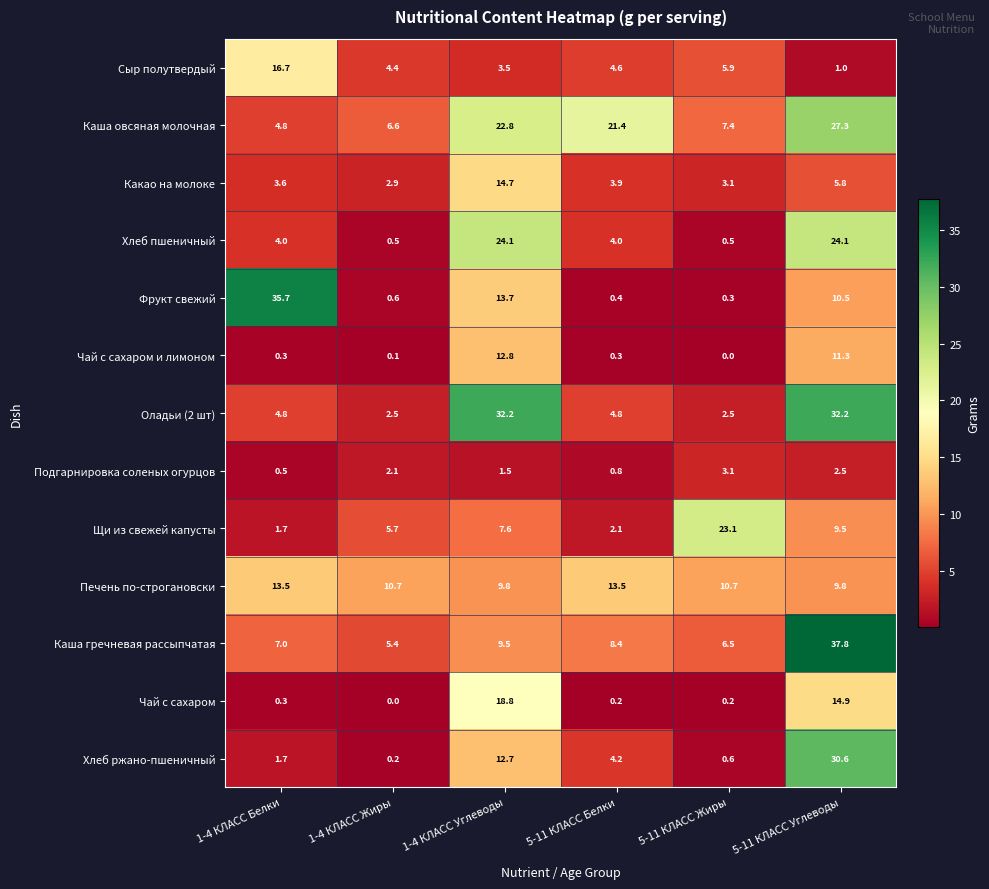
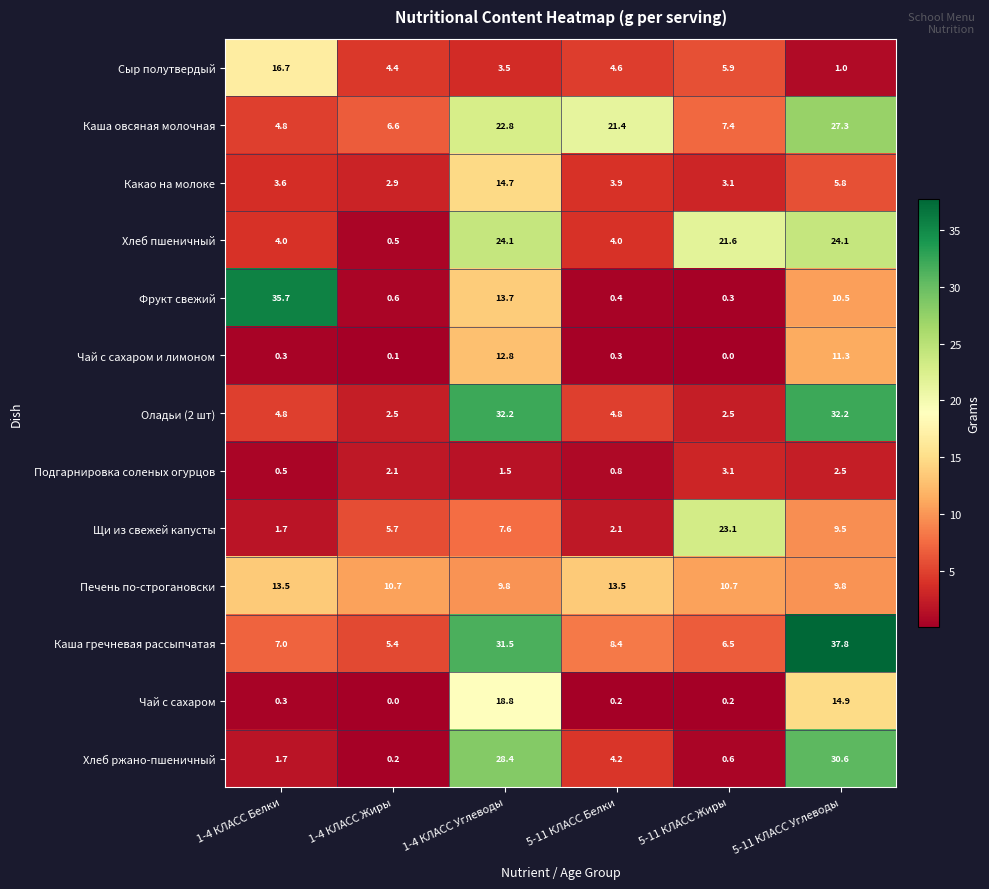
  {
    "Сыр полутвердый": {
      "1-4 КЛАСС Белки": 16.7,
      "1-4 КЛАСС Жиры": 4.4,
      "1-4 КЛАСС Углеводы": 3.5,
      "5-11 КЛАСС Белки": 4.6,
      "5-11 КЛАСС Жиры": 5.9,
      "5-11 КЛАСС Углеводы": 1.0
    },
    "Каша овсяная молочная": {
      "1-4 КЛАСС Белки": 4.8,
      "1-4 КЛАСС Жиры": 6.6,
      "1-4 КЛАСС Углеводы": 22.8,
      "5-11 КЛАСС Белки": 21.4,
      "5-11 КЛАСС Жиры": 7.4,
      "5-11 КЛАСС Углеводы": 27.3
    },
    "Какао на молоке": {
      "1-4 КЛАСС Белки": 3.6,
      "1-4 КЛАСС Жиры": 2.9,
      "1-4 КЛАСС Углеводы": 14.7,
      "5-11 КЛАСС Белки": 3.9,
      "5-11 КЛАСС Жиры": 3.1,
      "5-11 КЛАСС Углеводы": 5.8
    },
    "Хлеб пшеничный": {
      "1-4 КЛАСС Белки": 4.0,
      "1-4 КЛАСС Жиры": 0.5,
      "1-4 КЛАСС Углеводы": 24.1,
      "5-11 КЛАСС Белки": 4.0,
-     "5-11 КЛАСС Жиры": 0.5,
+     "5-11 КЛАСС Жиры": 21.6,
      "5-11 КЛАСС Углеводы": 24.1
    },
    "Фрукт свежий": {
      "1-4 КЛАСС Белки": 35.7,
      "1-4 КЛАСС Жиры": 0.6,
      "1-4 КЛАСС Углеводы": 13.7,
      "5-11 КЛАСС Белки": 0.4,
      "5-11 КЛАСС Жиры": 0.3,
      "5-11 КЛАСС Углеводы": 10.5
    },
    "Чай с сахаром и лимоном": {
      "1-4 КЛАСС Белки": 0.3,
      "1-4 КЛАСС Жиры": 0.1,
      "1-4 КЛАСС Углеводы": 12.8,
      "5-11 КЛАСС Белки": 0.3,
      "5-11 КЛАСС Жиры": 0.0,
      "5-11 КЛАСС Углеводы": 11.3
    },
    "Оладьи (2 шт)": {
      "1-4 КЛАСС Белки": 4.8,
      "1-4 КЛАСС Жиры": 2.5,
      "1-4 КЛАСС Углеводы": 32.2,
      "5-11 КЛАСС Белки": 4.8,
      "5-11 КЛАСС Жиры": 2.5,
      "5-11 КЛАСС Углеводы": 32.2
    },
    "Подгарнировка соленых огурцов": {
      "1-4 КЛАСС Белки": 0.5,
      "1-4 КЛАСС Жиры": 2.1,
      "1-4 КЛАСС Углеводы": 1.5,
      "5-11 КЛАСС Белки": 0.8,
      "5-11 КЛАСС Жиры": 3.1,
      "5-11 КЛАСС Углеводы": 2.5
    },
    "Щи из свежей капусты": {
      "1-4 КЛАСС Белки": 1.7,
      "1-4 КЛАСС Жиры": 5.7,
      "1-4 КЛАСС Углеводы": 7.6,
      "5-11 КЛАСС Белки": 2.1,
      "5-11 КЛАСС Жиры": 23.1,
      "5-11 КЛАСС Углеводы": 9.5
    },
    "Печень по-строгановски": {
      "1-4 КЛАСС Белки": 13.5,
      "1-4 КЛАСС Жиры": 10.7,
      "1-4 КЛАСС Углеводы": 9.8,
      "5-11 КЛАСС Белки": 13.5,
      "5-11 КЛАСС Жиры": 10.7,
      "5-11 КЛАСС Углеводы": 9.8
    },
    "Каша гречневая рассыпчатая": {
      "1-4 КЛАСС Белки": 7.0,
      "1-4 КЛАСС Жиры": 5.4,
-     "1-4 КЛАСС Углеводы": 9.5,
+     "1-4 КЛАСС Углеводы": 31.5,
      "5-11 КЛАСС Белки": 8.4,
      "5-11 КЛАСС Жиры": 6.5,
      "5-11 КЛАСС Углеводы": 37.8
    },
    "Чай с сахаром": {
      "1-4 КЛАСС Белки": 0.3,
      "1-4 КЛАСС Жиры": 0.0,
      "1-4 КЛАСС Углеводы": 18.8,
      "5-11 КЛАСС Белки": 0.2,
      "5-11 КЛАСС Жиры": 0.2,
      "5-11 КЛАСС Углеводы": 14.9
    },
    "Хлеб ржано-пшеничный": {
      "1-4 КЛАСС Белки": 1.7,
      "1-4 КЛАСС Жиры": 0.2,
-     "1-4 КЛАСС Углеводы": 12.7,
+     "1-4 КЛАСС Углеводы": 28.4,
      "5-11 КЛАСС Белки": 4.2,
      "5-11 КЛАСС Жиры": 0.6,
      "5-11 КЛАСС Углеводы": 30.6
    }
  }
